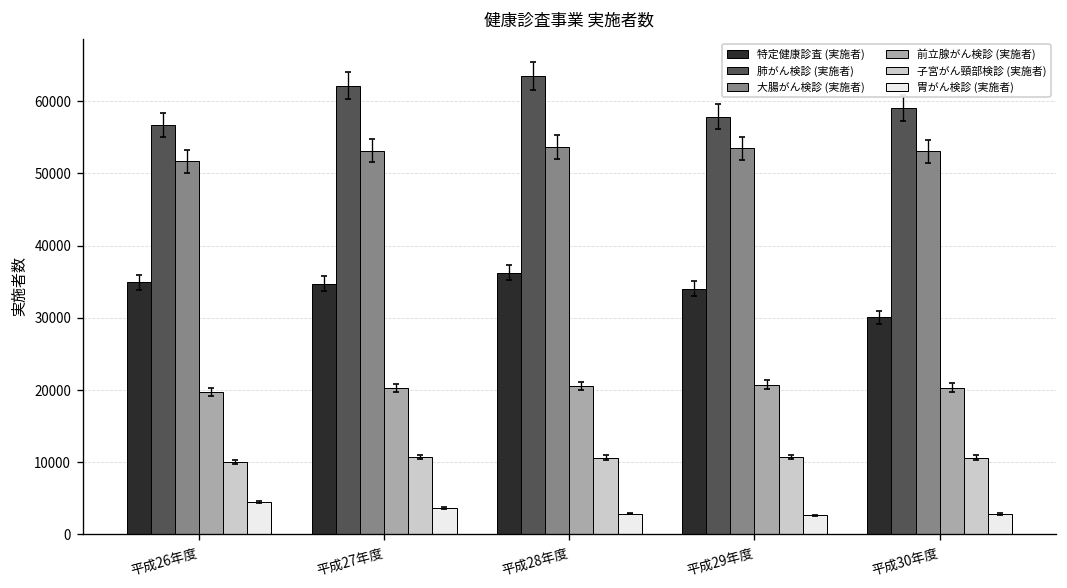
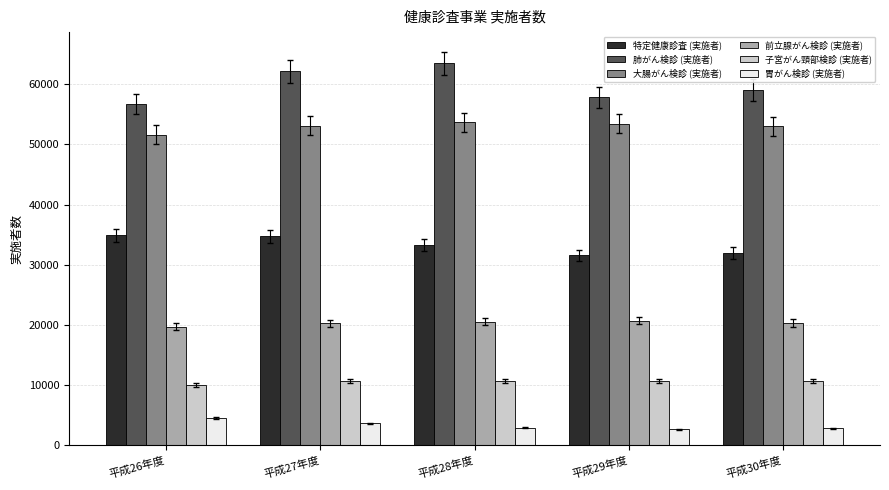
  {
    "特定健康診査 (実施者)": {
      "平成26年度": 35000,
      "平成27年度": 35000,
-     "平成28年度": 36000,
-     "平成29年度": 34000,
-     "平成30年度": 30000
+     "平成28年度": 33000,
+     "平成29年度": 32000,
+     "平成30年度": 32000
    },
    "肺がん検診 (実施者)": {
      "平成26年度": 57000,
      "平成27年度": 62000,
      "平成28年度": 63000,
      "平成29年度": 58000,
      "平成30年度": 59000
    }
  }
